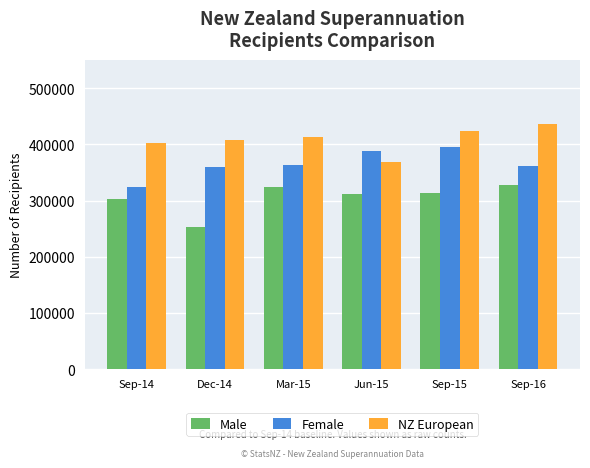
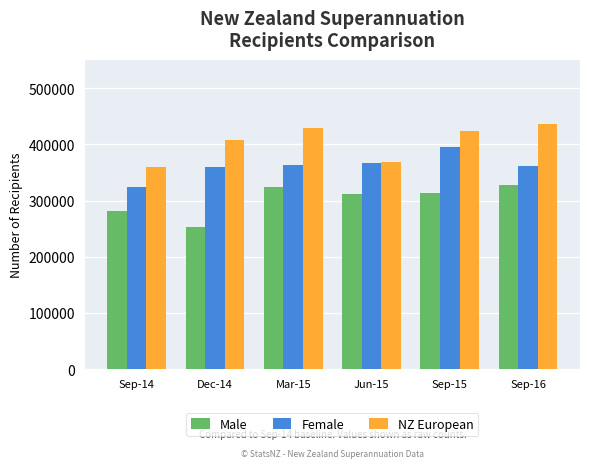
  {
    "Male": {
-     "Sep-14": 300000,
+     "Sep-14": 280000,
      "Dec-14": 250000,
      "Mar-15": 320000,
      "Jun-15": 310000,
      "Sep-15": 310000,
      "Sep-16": 330000
    },
    "Female": {
      "Sep-14": 320000,
      "Dec-14": 360000,
      "Mar-15": 360000,
-     "Jun-15": 390000,
+     "Jun-15": 370000,
      "Sep-15": 400000,
      "Sep-16": 360000
    },
    "NZ European": {
-     "Sep-14": 400000,
+     "Sep-14": 360000,
      "Dec-14": 410000,
-     "Mar-15": 410000,
+     "Mar-15": 430000,
      "Jun-15": 370000,
      "Sep-15": 420000,
      "Sep-16": 440000
    }
  }
